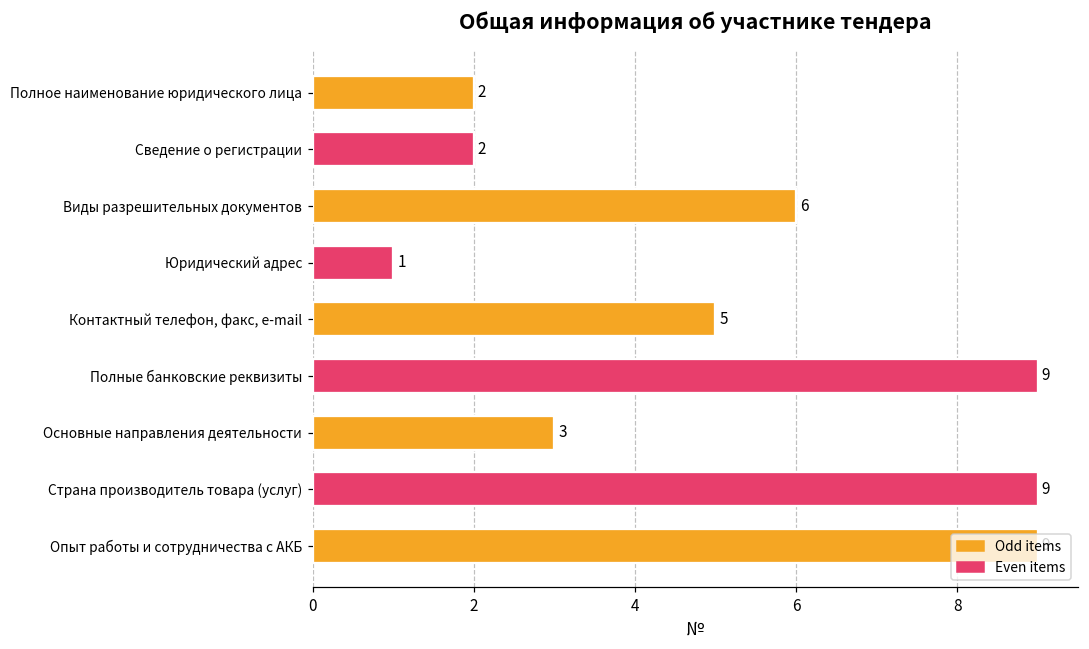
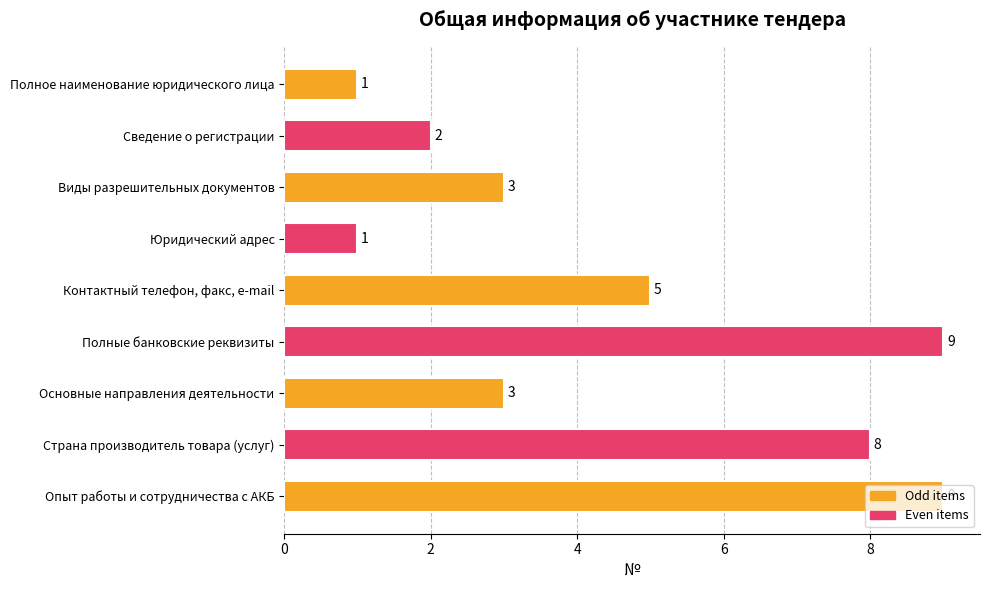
  {
-   "Полное наименование юридического лица": 2,
+   "Полное наименование юридического лица": 1,
    "Сведение о регистрации": 2,
-   "Виды разрешительных документов": 6,
+   "Виды разрешительных документов": 3,
    "Юридический адрес": 1,
    "Контактный телефон, факс, е-mail": 5,
    "Полные банковские реквизиты": 9,
    "Основные направления деятельности": 3,
-   "Страна производитель товара (услуг)": 9
+   "Страна производитель товара (услуг)": 8
  }
